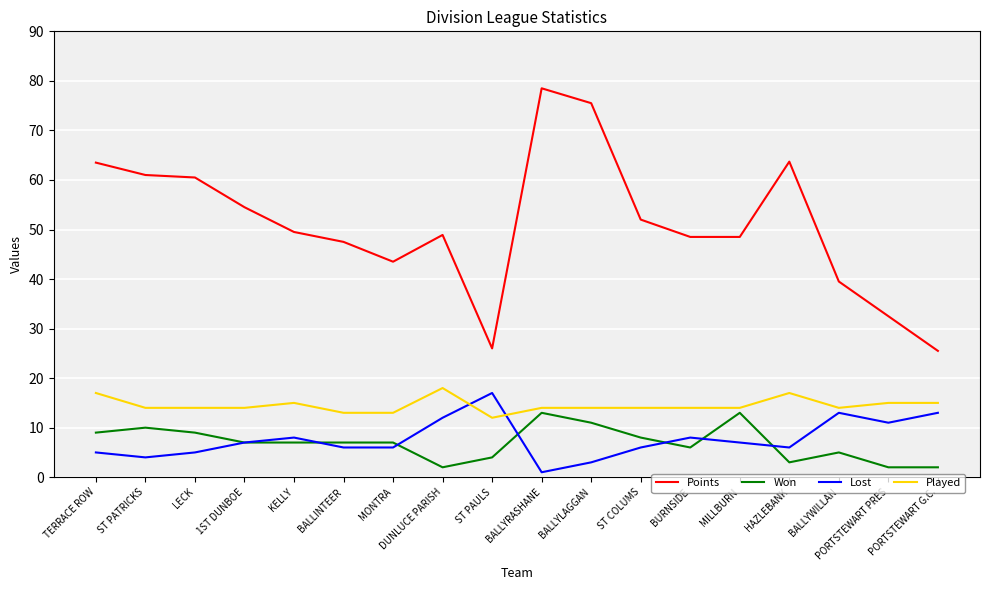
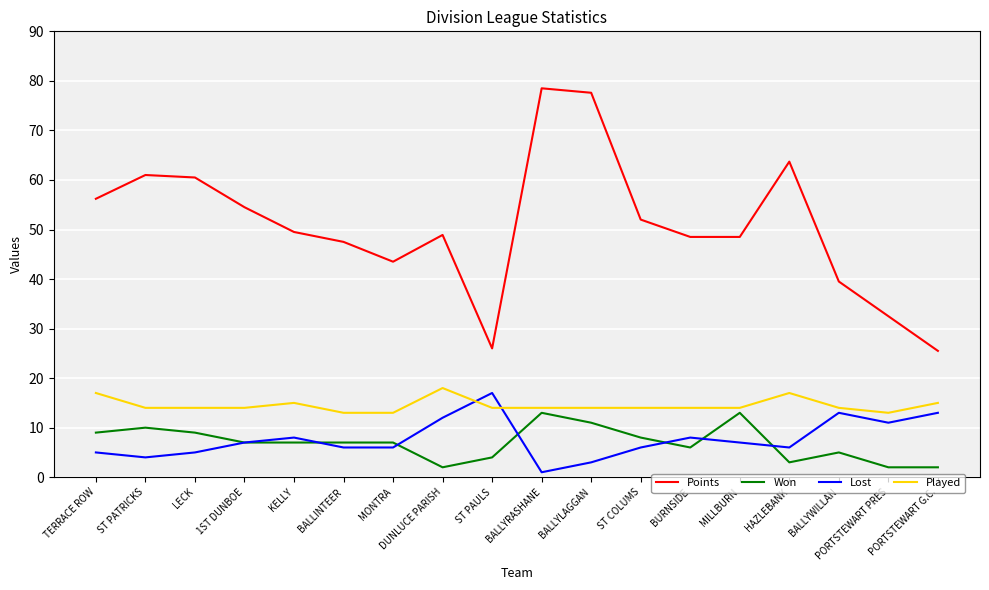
  {
    "Points": {
-     "TERRACE ROW": 64,
+     "TERRACE ROW": 56,
      "ST PATRICKS": 61,
      "LECK": 61,
      "1ST DUNBOE": 55,
      "KELLY": 50,
      "BALLINTEER": 48,
      "MONTRA": 44,
      "DUNLUCE PARISH": 49,
      "ST PAULS": 26,
      "BALLYRASHANE": 79,
-     "BALLYLAGGAN": 76,
+     "BALLYLAGGAN": 78,
      "ST COLUMS": 52,
      "BURNSIDE": 49,
      "MILLBURN": 49,
      "HAZLEBANK": 64,
      "BALLYWILLAN": 40,
      "PORTSTEWART PRES": 33,
      "PORTSTEWART G.C.": 26
    },
    "Won": {
      "TERRACE ROW": 9,
      "ST PATRICKS": 10,
      "LECK": 9,
      "KELLY": 7,
      "BALLINTEER": 7,
      "MONTRA": 7,
      "DUNLUCE PARISH": 2,
      "ST PAULS": 4,
      "BALLYRASHANE": 13,
      "BALLYLAGGAN": 11,
      "ST COLUMS": 8,
      "BURNSIDE": 6,
      "MILLBURN": 13,
      "HAZLEBANK": 3,
      "BALLYWILLAN": 5,
      "PORTSTEWART PRES": 2,
      "PORTSTEWART G.C.": 2
    },
    "Lost": {
      "TERRACE ROW": 5,
      "ST PATRICKS": 4,
      "LECK": 5,
      "KELLY": 8,
      "BALLINTEER": 6,
      "MONTRA": 6,
      "DUNLUCE PARISH": 12,
      "ST PAULS": 17,
      "BALLYRASHANE": 1,
      "BALLYLAGGAN": 3,
      "ST COLUMS": 6,
      "BURNSIDE": 8,
      "MILLBURN": 7,
      "HAZLEBANK": 6,
      "BALLYWILLAN": 13,
      "PORTSTEWART PRES": 11,
      "PORTSTEWART G.C.": 13
    },
    "Played": {
      "TERRACE ROW": 17,
      "ST PATRICKS": 14,
      "LECK": 14,
      "1ST DUNBOE": 14,
      "KELLY": 15,
      "BALLINTEER": 13,
      "MONTRA": 13,
      "DUNLUCE PARISH": 18,
-     "ST PAULS": 12,
+     "ST PAULS": 14,
      "BALLYRASHANE": 14,
      "BALLYLAGGAN": 14,
      "ST COLUMS": 14,
      "BURNSIDE": 14,
      "MILLBURN": 14,
      "HAZLEBANK": 17,
      "BALLYWILLAN": 14,
-     "PORTSTEWART PRES": 15,
+     "PORTSTEWART PRES": 13,
      "PORTSTEWART G.C.": 15
    }
  }
